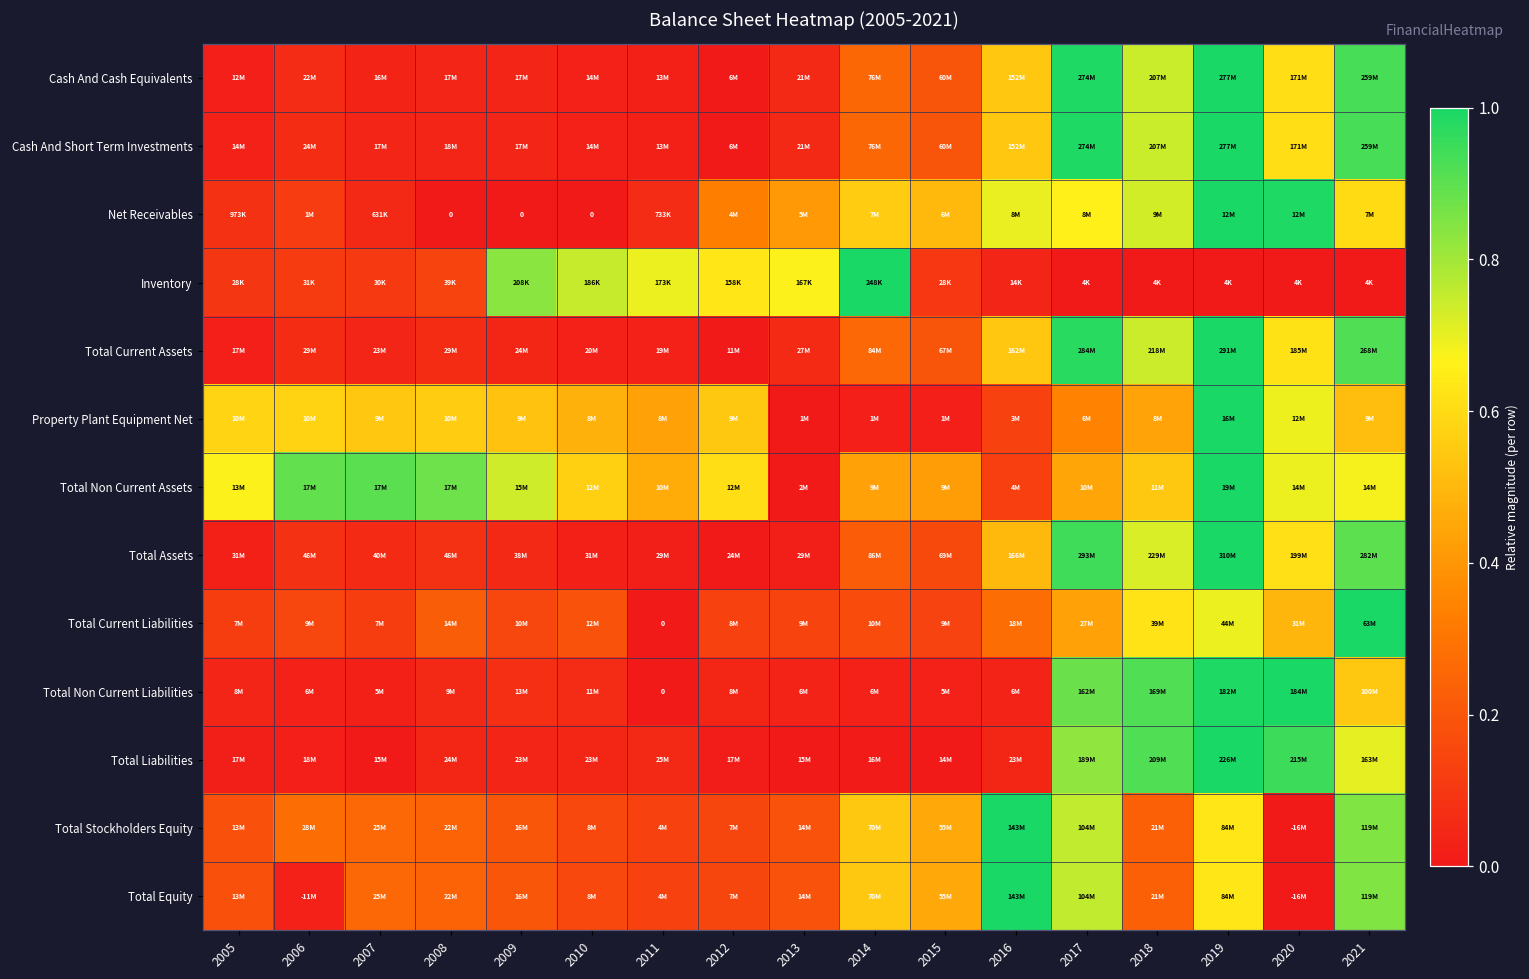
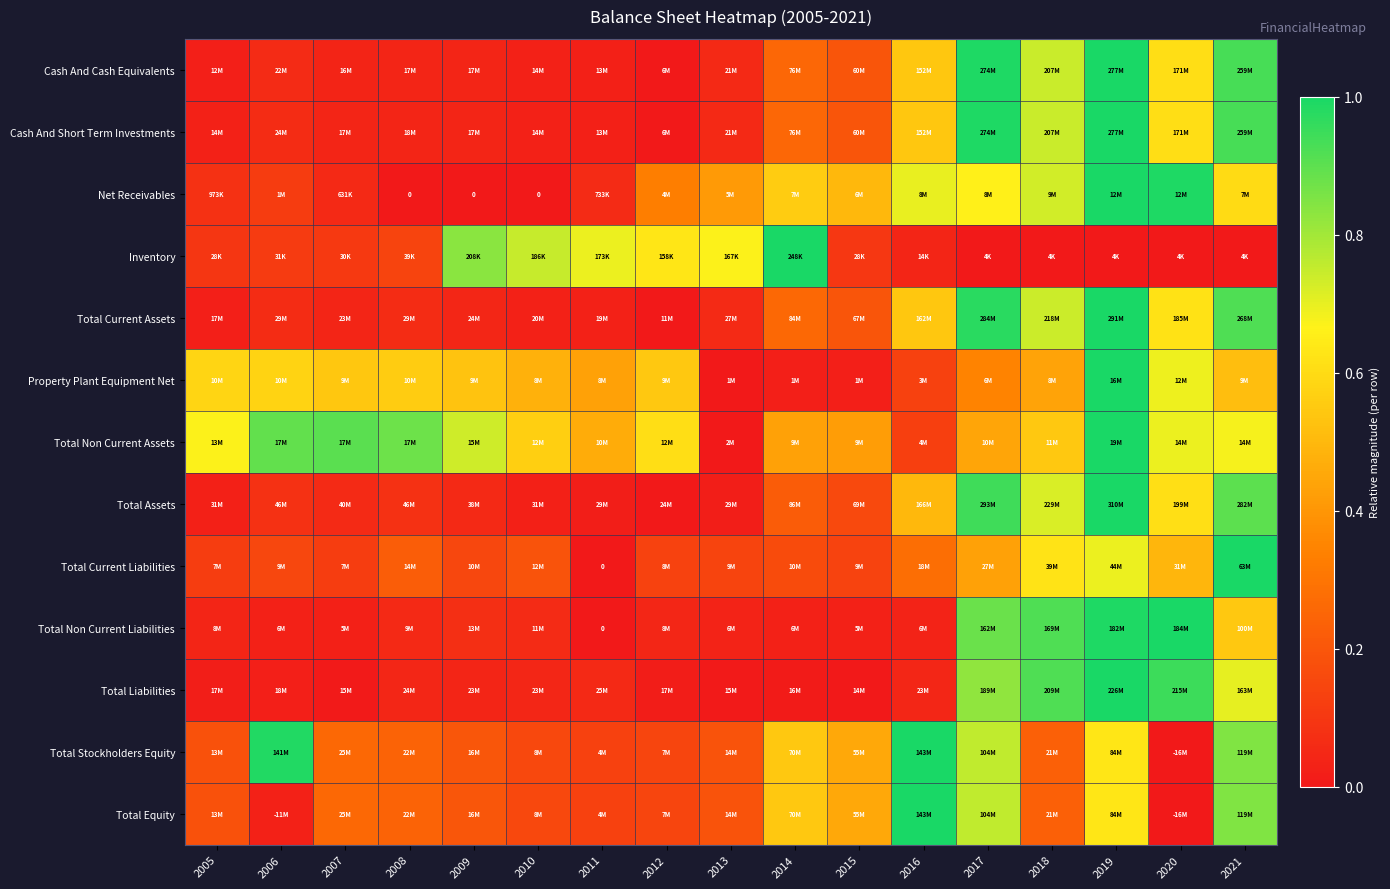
  {
    "Total Stockholders Equity": {
      "2005": "13M",
-     "2006": "28M",
+     "2006": "141M",
      "2007": "25M",
      "2008": "22M",
      "2009": "16M",
      "2010": "8M",
      "2011": "4M",
      "2012": "7M",
      "2013": "14M",
      "2014": "70M",
      "2015": "55M",
      "2016": "143M",
      "2017": "104M",
      "2018": "21M",
      "2019": "84M",
      "2020": "-16M",
      "2021": "119M"
    }
  }
